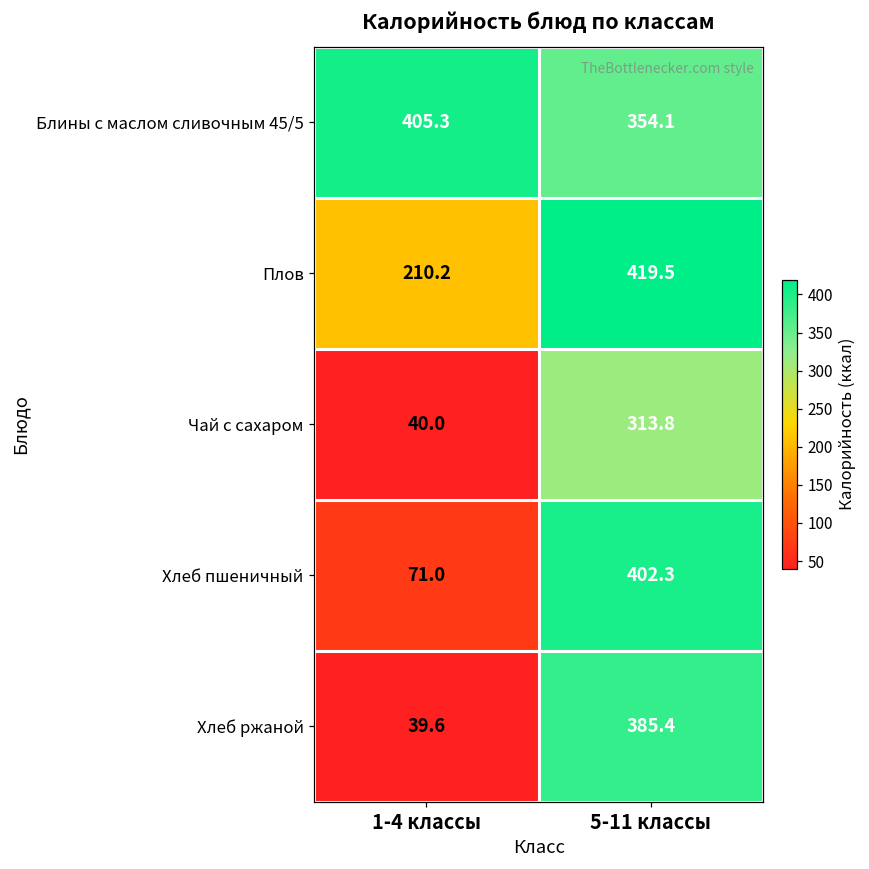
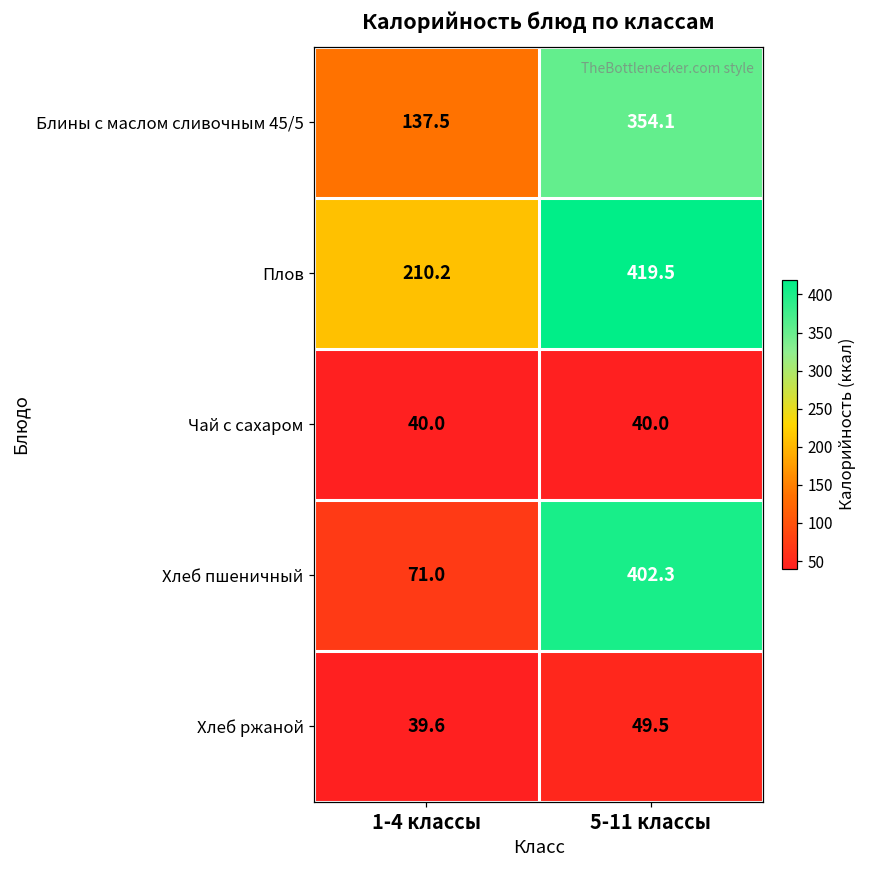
  {
    "Блины с маслом сливочным 45/5": {
-     "1-4 классы": 405.3
+     "1-4 классы": 137.5
    },
    "Плов": {
      "1-4 классы": 210.2,
      "5-11 классы": 419.5
    },
    "Чай с сахаром": {
      "1-4 классы": 40.0,
-     "5-11 классы": 313.8
+     "5-11 классы": 40.0
    },
    "Хлеб пшеничный": {
      "1-4 классы": 71.0,
      "5-11 классы": 402.3
    },
    "Хлеб ржаной": {
      "1-4 классы": 39.6,
-     "5-11 классы": 385.4
+     "5-11 классы": 49.5
    }
  }
